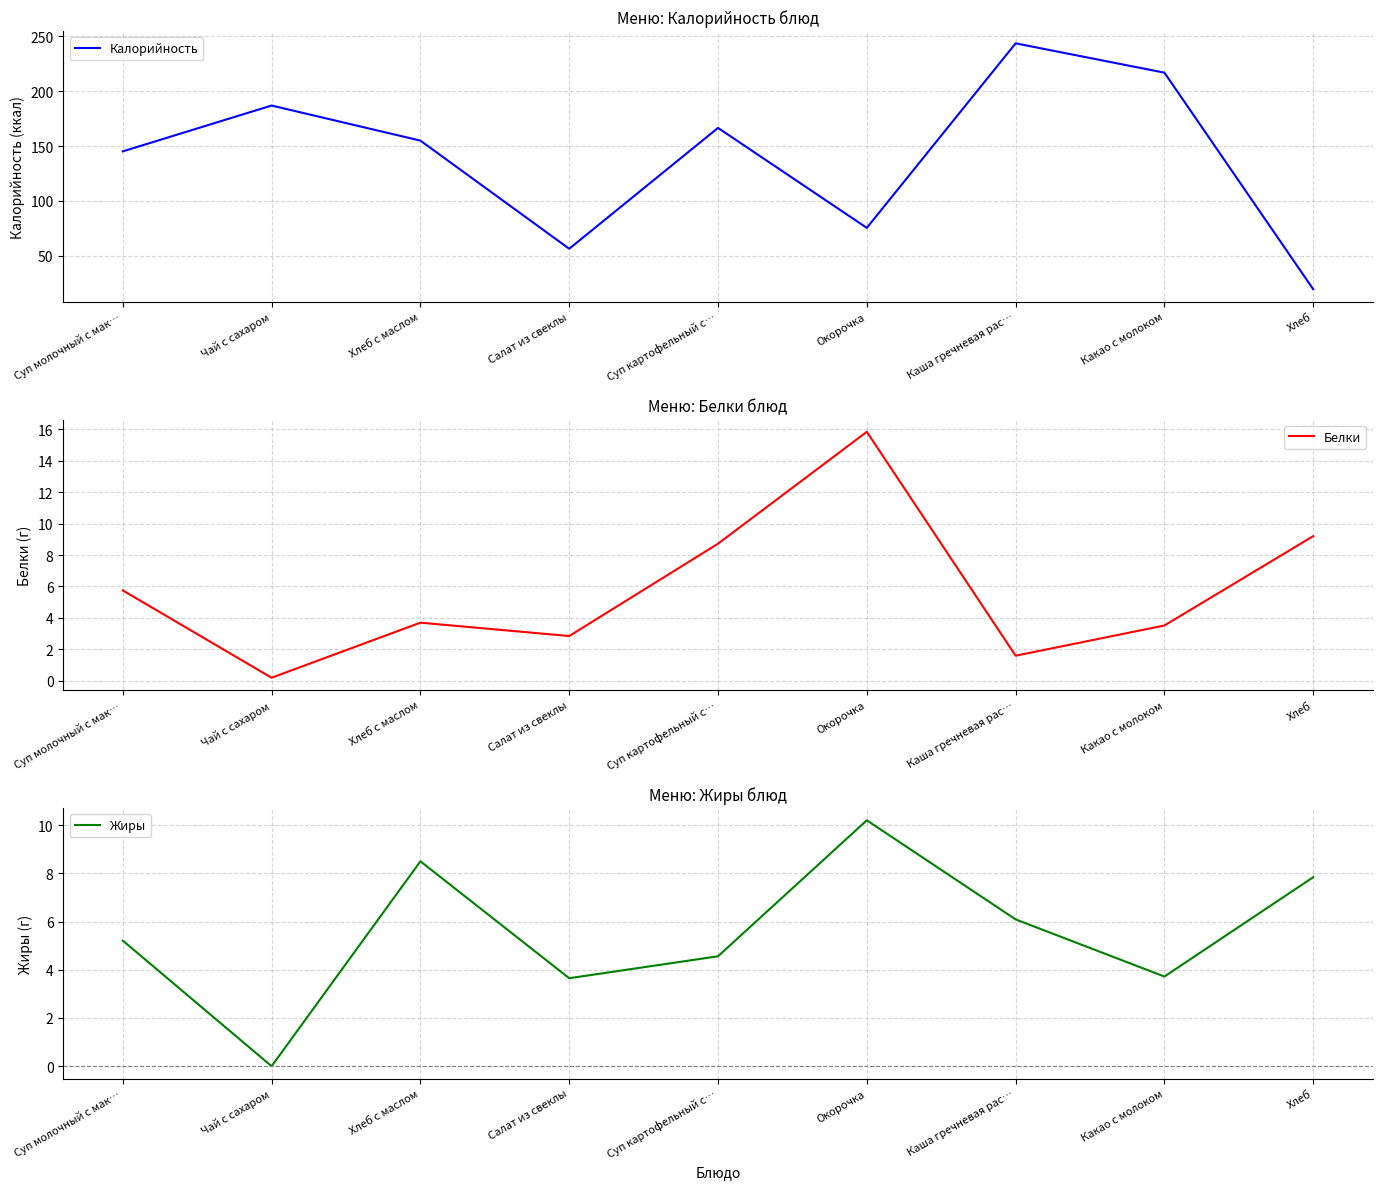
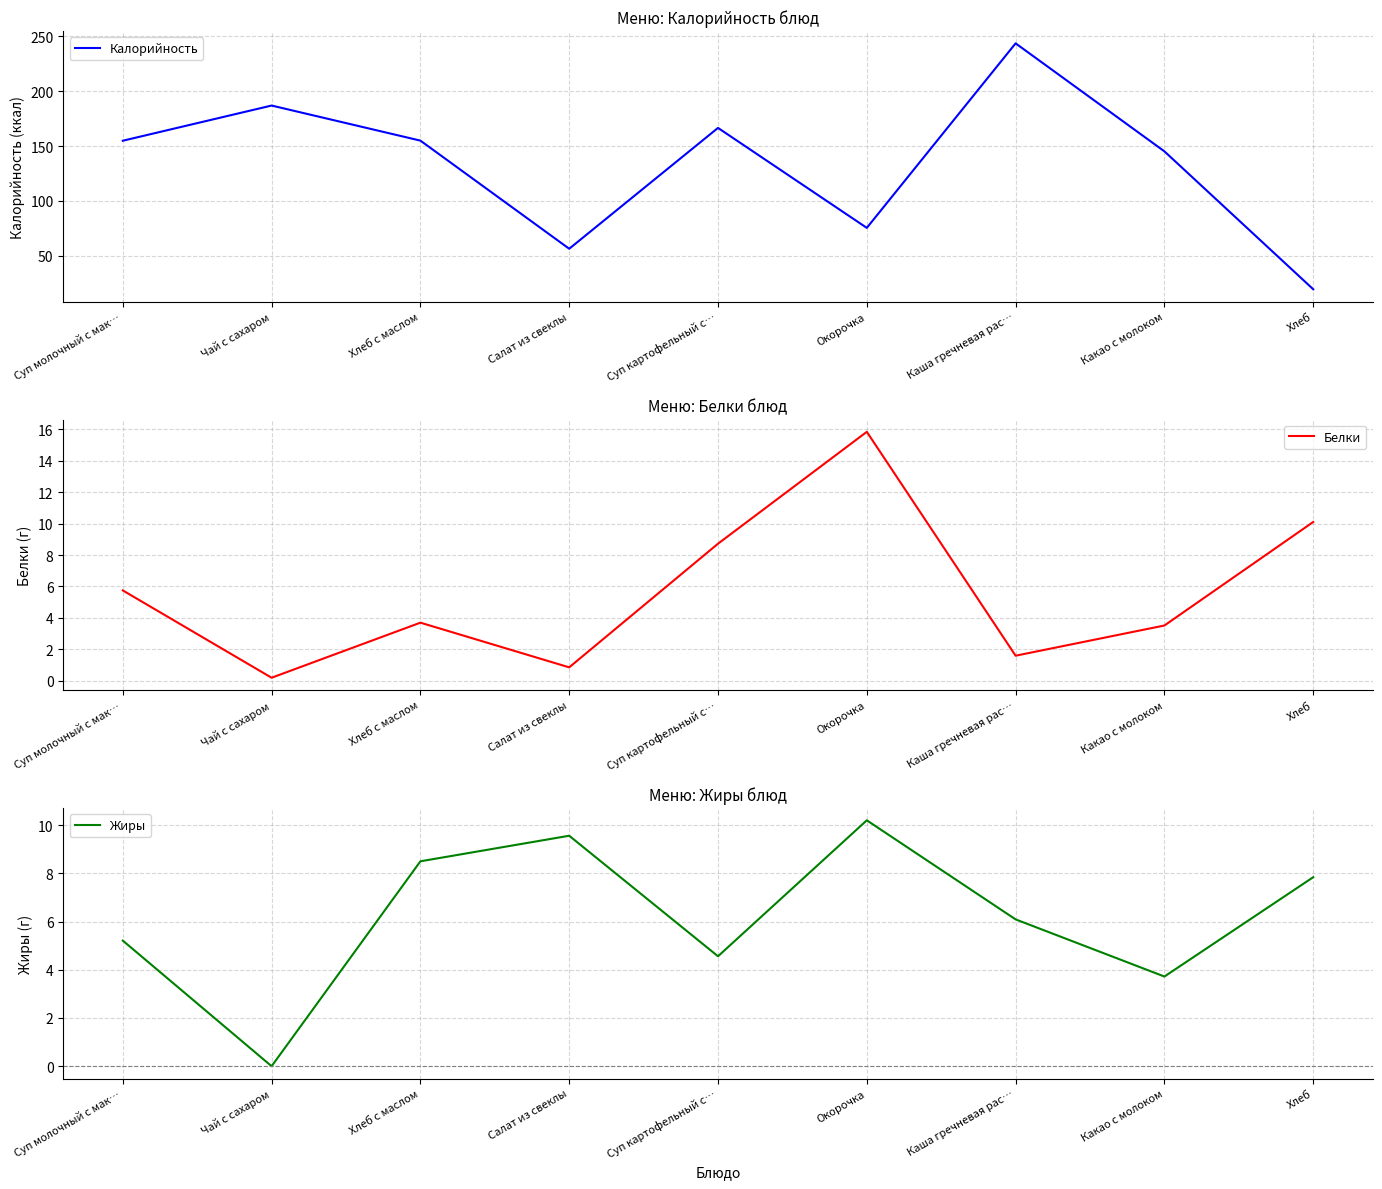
  {
    "Меню: Калорийность блюд": {
-     "Суп молочный с мак…": 145,
+     "Суп молочный с мак…": 155,
      "Чай с сахаром": 187,
      "Хлеб с маслом": 155,
      "Салат из свеклы": 56,
      "Суп картофельный с…": 167,
      "Окорочка": 75,
      "Каша гречневая рас…": 244,
-     "Какао с молоком": 217,
+     "Какао с молоком": 145,
      "Хлеб": 19
    },
    "Меню: Белки блюд": {
      "Суп молочный с мак…": 5.8,
      "Чай с сахаром": 0.2,
      "Хлеб с маслом": 3.7,
-     "Салат из свеклы": 2.9,
+     "Салат из свеклы": 0.9,
      "Суп картофельный с…": 8.7,
      "Окорочка": 15.8,
      "Каша гречневая рас…": 1.6,
      "Какао с молоком": 3.5,
-     "Хлеб": 9.2
+     "Хлеб": 10.1
    },
    "Меню: Жиры блюд": {
      "Суп молочный с мак…": 5.2,
      "Чай с сахаром": 0.0,
      "Хлеб с маслом": 8.5,
-     "Салат из свеклы": 3.7,
+     "Салат из свеклы": 9.6,
      "Суп картофельный с…": 4.6,
      "Окорочка": 10.2,
      "Каша гречневая рас…": 6.1,
      "Какао с молоком": 3.7,
      "Хлеб": 7.8
    }
  }
